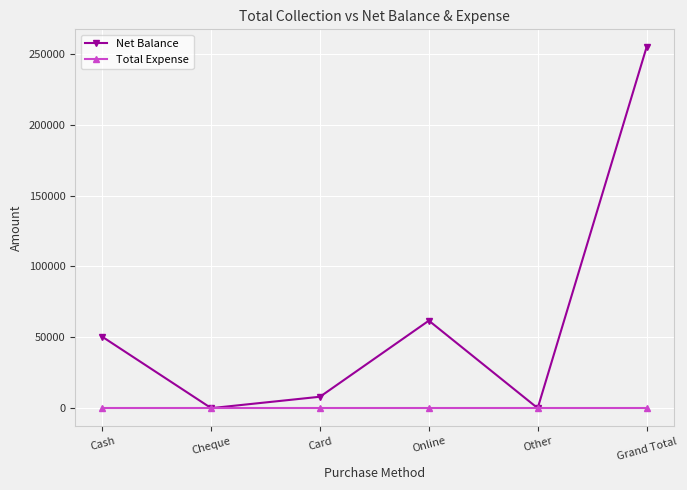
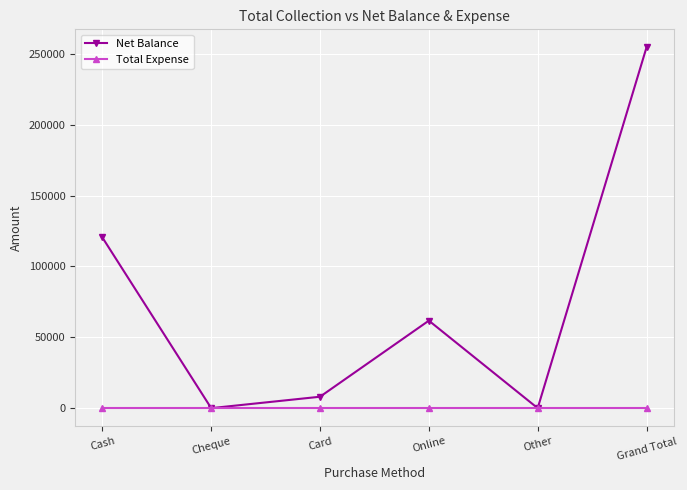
  {
    "Net Balance": {
-     "Cash": 50000,
+     "Cash": 121000,
      "Card": 8000,
      "Online": 62000,
      "Grand Total": 255000
    },
    "Total Expense": {
      "Cash": 0,
      "Card": 0,
      "Online": 0,
      "Grand Total": 0
    }
  }
